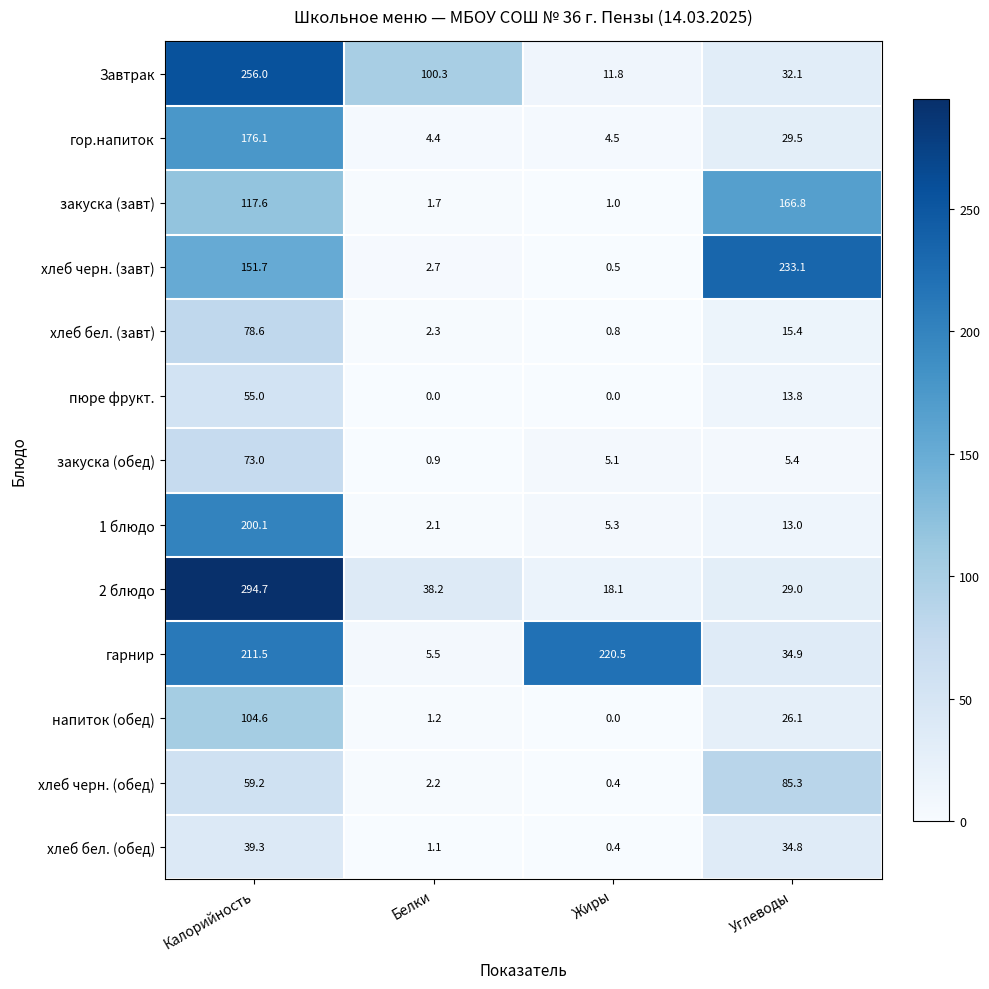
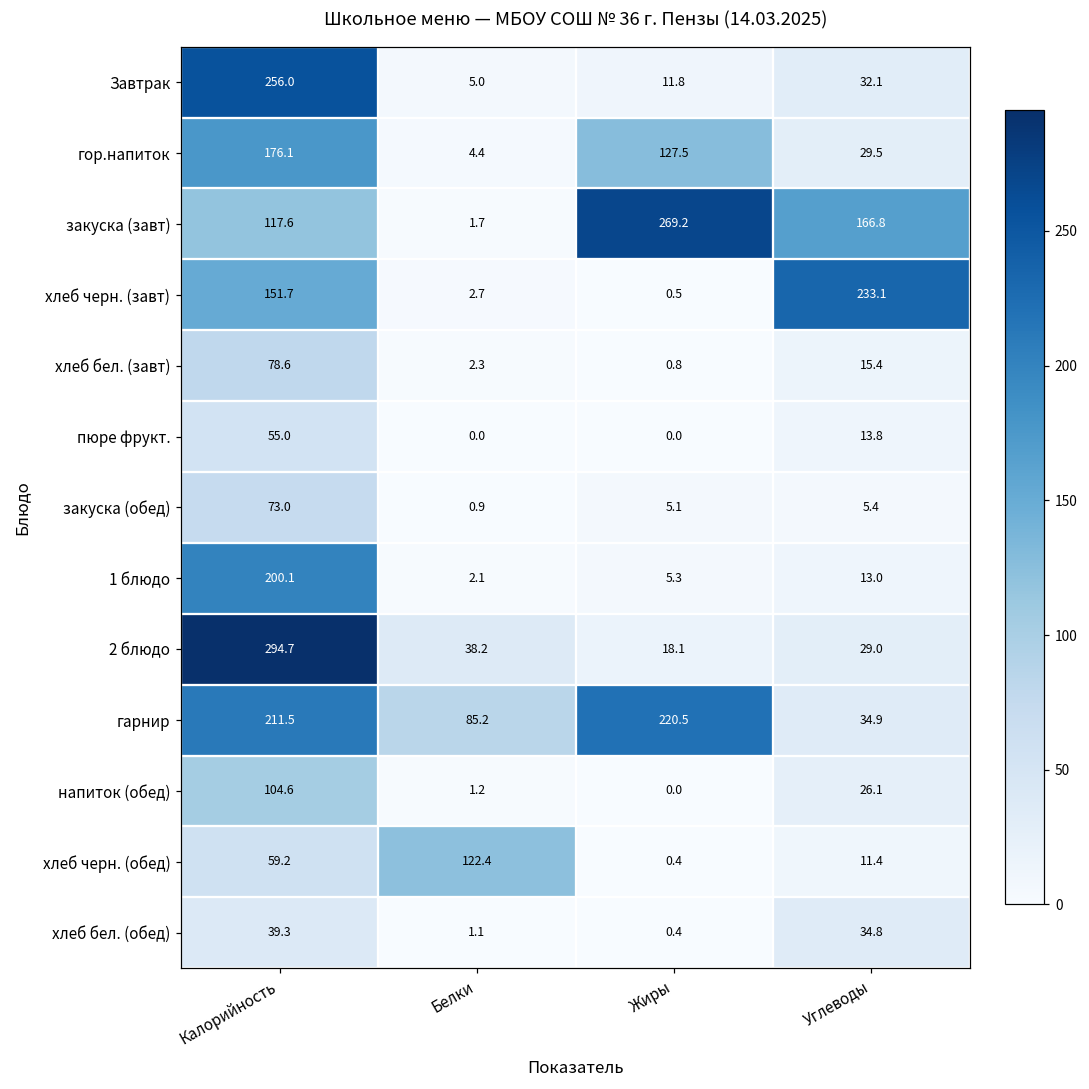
  {
    "Завтрак": {
      "Калорийность": 256.0,
-     "Белки": 100.3,
+     "Белки": 5.0,
      "Жиры": 11.8,
      "Углеводы": 32.1
    },
    "гор.напиток": {
      "Калорийность": 176.1,
      "Белки": 4.4,
-     "Жиры": 4.5,
+     "Жиры": 127.5,
      "Углеводы": 29.5
    },
    "закуска (завт)": {
      "Калорийность": 117.6,
      "Белки": 1.7,
-     "Жиры": 1.0,
+     "Жиры": 269.2,
      "Углеводы": 166.8
    },
    "хлеб черн. (завт)": {
      "Калорийность": 151.7,
      "Белки": 2.7,
      "Жиры": 0.5,
      "Углеводы": 233.1
    },
    "хлеб бел. (завт)": {
      "Калорийность": 78.6,
      "Белки": 2.3,
      "Жиры": 0.8,
      "Углеводы": 15.4
    },
    "пюре фрукт.": {
      "Калорийность": 55.0,
      "Белки": 0.0,
      "Жиры": 0.0,
      "Углеводы": 13.8
    },
    "закуска (обед)": {
      "Калорийность": 73.0,
      "Белки": 0.9,
      "Жиры": 5.1,
      "Углеводы": 5.4
    },
    "1 блюдо": {
      "Калорийность": 200.1,
      "Белки": 2.1,
      "Жиры": 5.3,
      "Углеводы": 13.0
    },
    "2 блюдо": {
      "Калорийность": 294.7,
      "Белки": 38.2,
      "Жиры": 18.1,
      "Углеводы": 29.0
    },
    "гарнир": {
      "Калорийность": 211.5,
-     "Белки": 5.5,
+     "Белки": 85.2,
      "Жиры": 220.5,
      "Углеводы": 34.9
    },
    "напиток (обед)": {
      "Калорийность": 104.6,
      "Белки": 1.2,
      "Жиры": 0.0,
      "Углеводы": 26.1
    },
    "хлеб черн. (обед)": {
      "Калорийность": 59.2,
-     "Белки": 2.2,
+     "Белки": 122.4,
      "Жиры": 0.4,
-     "Углеводы": 85.3
+     "Углеводы": 11.4
    },
    "хлеб бел. (обед)": {
      "Калорийность": 39.3,
      "Белки": 1.1,
      "Жиры": 0.4,
      "Углеводы": 34.8
    }
  }
